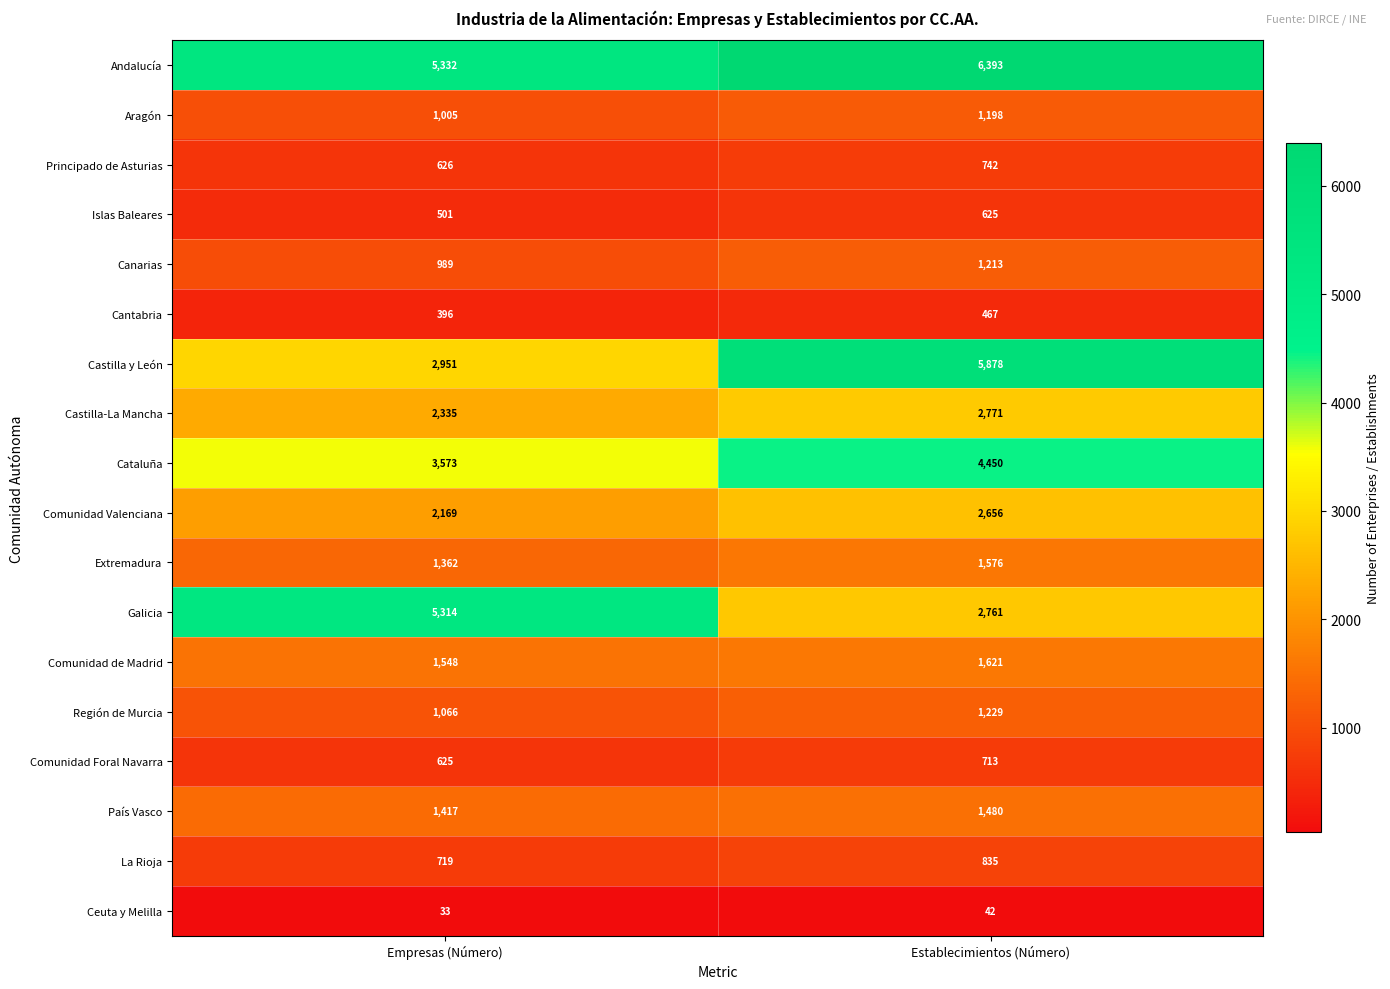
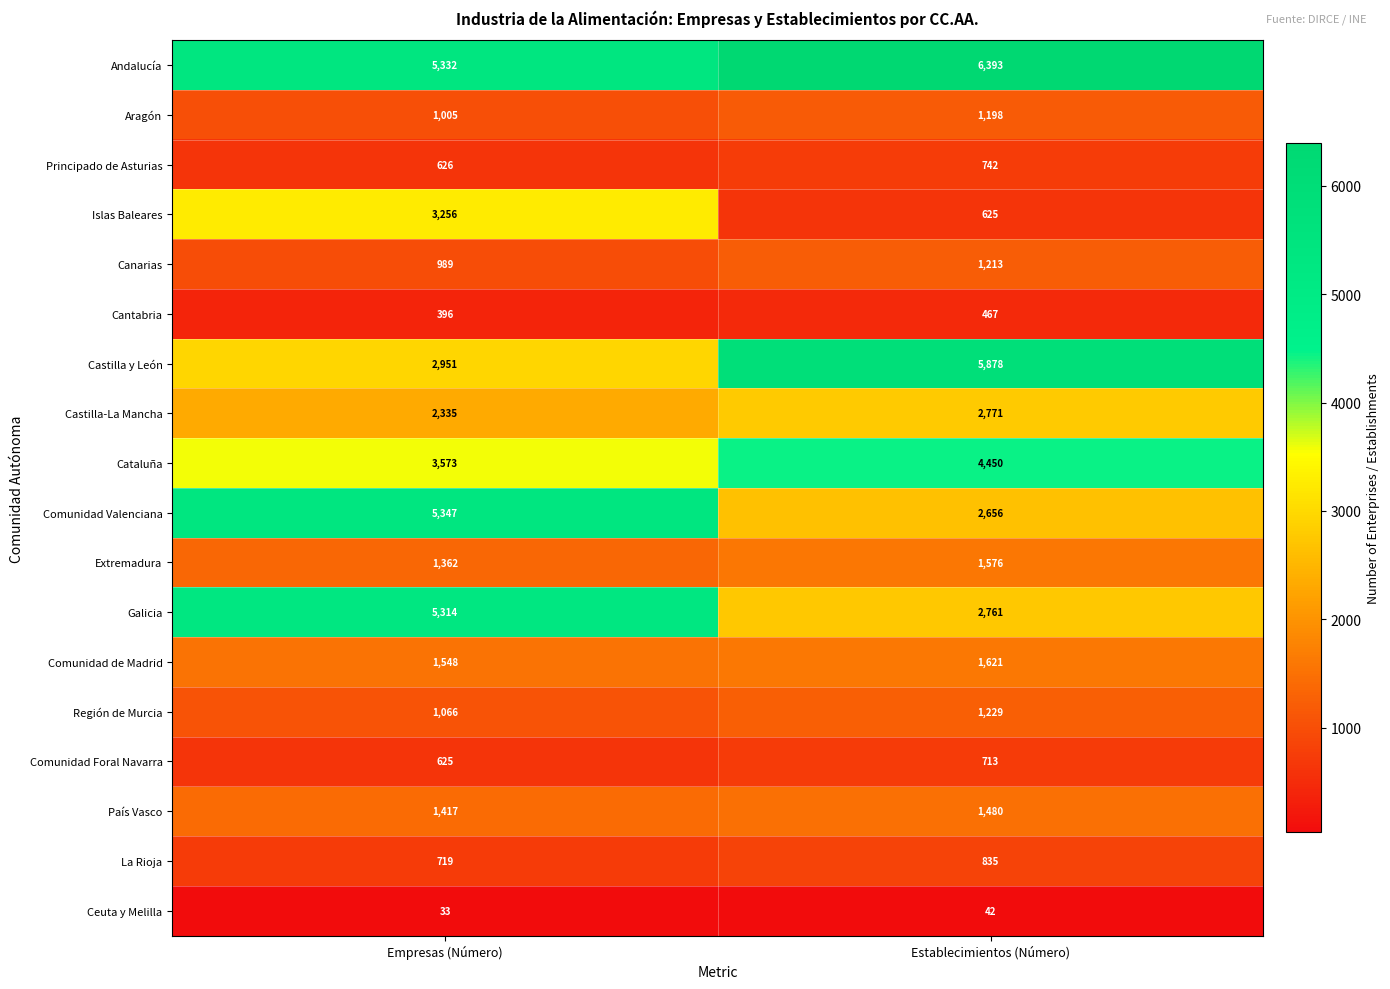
  {
    "Andalucía": {
      "Empresas (Número)": "5,332",
      "Establecimientos (Número)": "6,393"
    },
    "Aragón": {
      "Empresas (Número)": "1,005",
      "Establecimientos (Número)": "1,198"
    },
    "Principado de Asturias": {
      "Empresas (Número)": "626",
      "Establecimientos (Número)": "742"
    },
    "Islas Baleares": {
-     "Empresas (Número)": "501",
+     "Empresas (Número)": "3,256",
      "Establecimientos (Número)": "625"
    },
    "Canarias": {
      "Empresas (Número)": "989",
      "Establecimientos (Número)": "1,213"
    },
    "Cantabria": {
      "Empresas (Número)": "396",
      "Establecimientos (Número)": "467"
    },
    "Castilla y León": {
      "Empresas (Número)": "2,951",
      "Establecimientos (Número)": "5,878"
    },
    "Castilla-La Mancha": {
      "Empresas (Número)": "2,335",
      "Establecimientos (Número)": "2,771"
    },
    "Cataluña": {
      "Empresas (Número)": "3,573",
      "Establecimientos (Número)": "4,450"
    },
    "Comunidad Valenciana": {
-     "Empresas (Número)": "2,169",
+     "Empresas (Número)": "5,347",
      "Establecimientos (Número)": "2,656"
    },
    "Extremadura": {
      "Empresas (Número)": "1,362",
      "Establecimientos (Número)": "1,576"
    },
    "Galicia": {
      "Empresas (Número)": "5,314",
      "Establecimientos (Número)": "2,761"
    },
    "Comunidad de Madrid": {
      "Empresas (Número)": "1,548",
      "Establecimientos (Número)": "1,621"
    },
    "Región de Murcia": {
      "Empresas (Número)": "1,066",
      "Establecimientos (Número)": "1,229"
    },
    "Comunidad Foral Navarra": {
      "Empresas (Número)": "625",
      "Establecimientos (Número)": "713"
    },
    "País Vasco": {
      "Empresas (Número)": "1,417",
      "Establecimientos (Número)": "1,480"
    },
    "La Rioja": {
      "Empresas (Número)": "719",
      "Establecimientos (Número)": "835"
    },
    "Ceuta y Melilla": {
      "Empresas (Número)": "33",
      "Establecimientos (Número)": "42"
    }
  }
